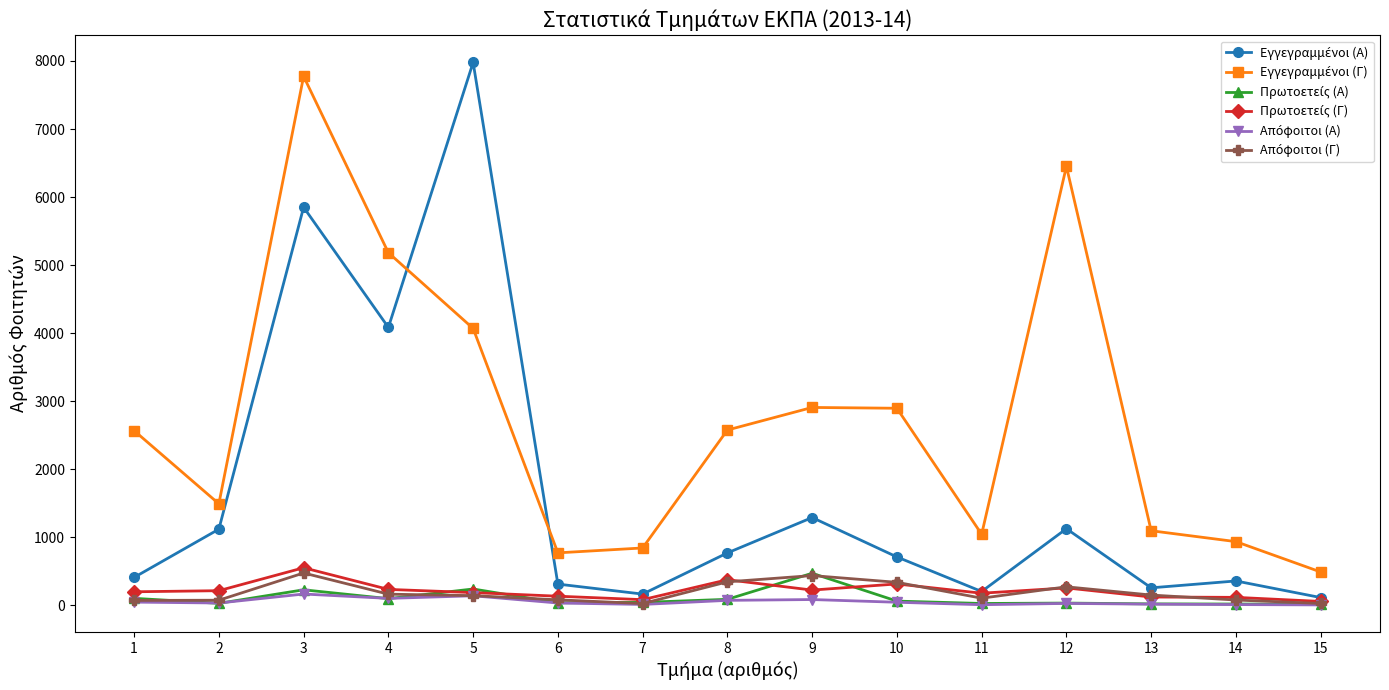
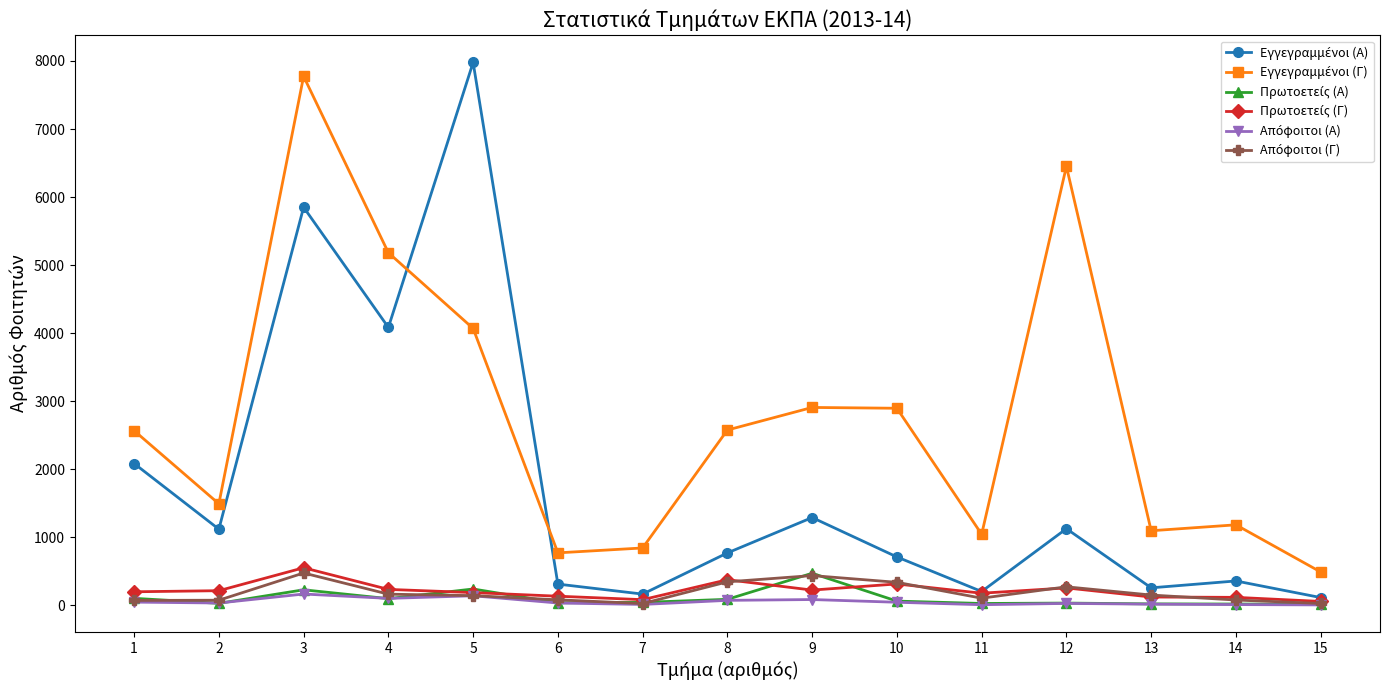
  {
    "Εγγεγραμμένοι (Α)": {
-     "1": 400,
+     "1": 2100,
      "2": 1100,
      "3": 5900,
      "4": 4100,
      "5": 8000,
      "6": 300,
      "7": 200,
      "8": 800,
      "9": 1300,
      "10": 700,
      "12": 1100,
      "13": 300,
      "14": 400,
      "15": 100
    },
    "Εγγεγραμμένοι (Γ)": {
      "1": 2600,
      "2": 1500,
      "3": 7800,
      "4": 5200,
      "5": 4100,
      "6": 800,
      "7": 800,
      "8": 2600,
      "9": 2900,
      "10": 2900,
      "11": 1000,
      "12": 6500,
      "13": 1100,
-     "14": 900,
+     "14": 1200,
      "15": 500
    },
    "Πρωτοετείς (Α)": {
      "3": 200,
      "5": 200
    },
    "Πρωτοετείς (Γ)": {
      "1": 200,
      "2": 200,
      "3": 600,
      "4": 200,
      "5": 200,
      "6": 100,
      "7": 100,
      "9": 200,
      "14": 100
    },
    "Απόφοιτοι (Α)": {
      "3": 200,
      "9": 100
    },
    "Απόφοιτοι (Γ)": {
      "2": 100,
      "3": 500,
      "4": 200,
      "6": 100,
      "11": 100,
      "14": 100
    }
  }
